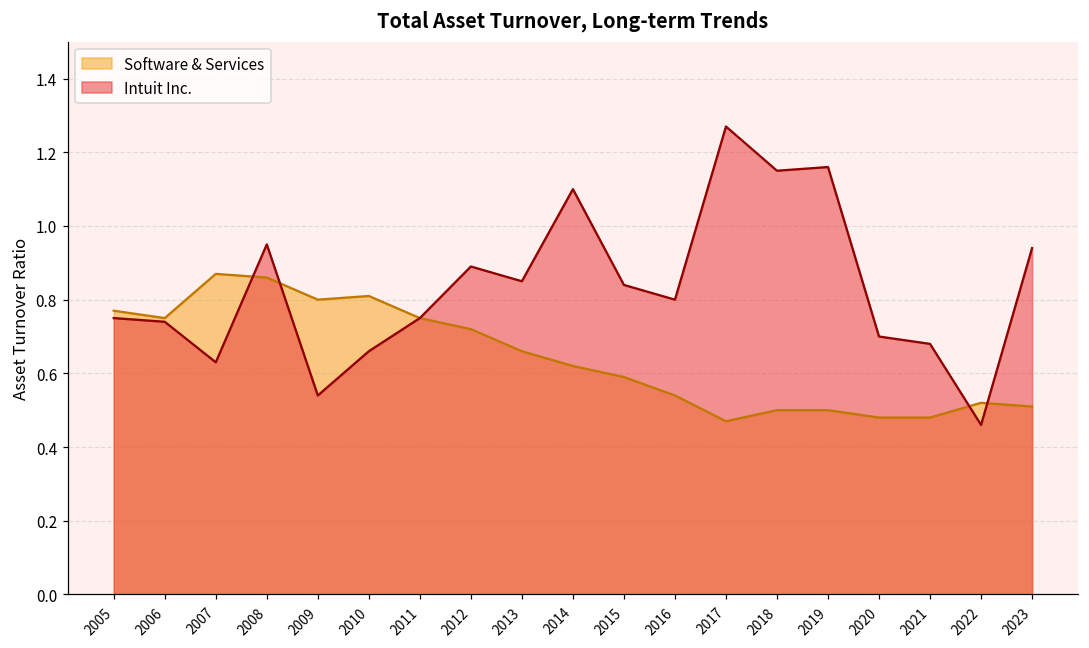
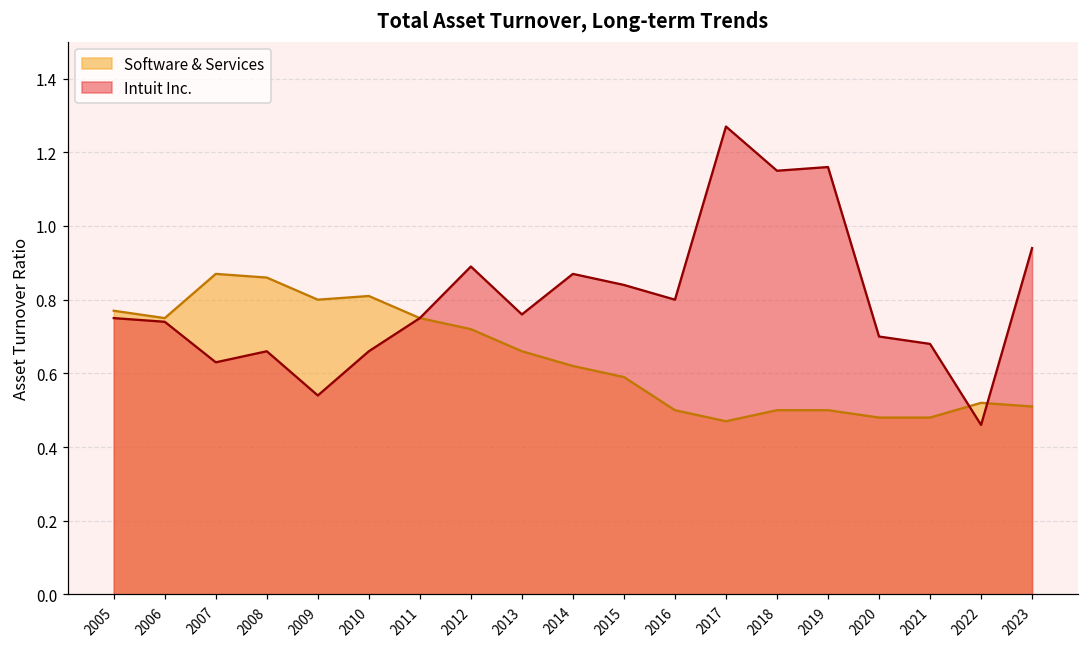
  {
    "Software & Services": {
      "2005": 0.77,
      "2006": 0.75,
      "2007": 0.87,
      "2008": 0.86,
      "2009": 0.80,
      "2010": 0.81,
      "2012": 0.72,
      "2013": 0.66,
      "2014": 0.62,
      "2015": 0.59,
-     "2016": 0.54,
+     "2016": 0.50,
      "2017": 0.47,
      "2018": 0.50,
      "2019": 0.50,
      "2020": 0.48,
      "2021": 0.48,
      "2022": 0.52,
      "2023": 0.51
    },
    "Intuit Inc.": {
      "2005": 0.75,
      "2006": 0.74,
      "2007": 0.63,
-     "2008": 0.95,
+     "2008": 0.66,
      "2009": 0.54,
      "2010": 0.66,
      "2012": 0.89,
-     "2013": 0.85,
-     "2014": 1.10,
+     "2013": 0.76,
+     "2014": 0.87,
      "2015": 0.84,
      "2016": 0.80,
      "2017": 1.27,
      "2018": 1.15,
      "2019": 1.16,
      "2020": 0.70,
      "2021": 0.68,
      "2022": 0.46,
      "2023": 0.94
    }
  }
